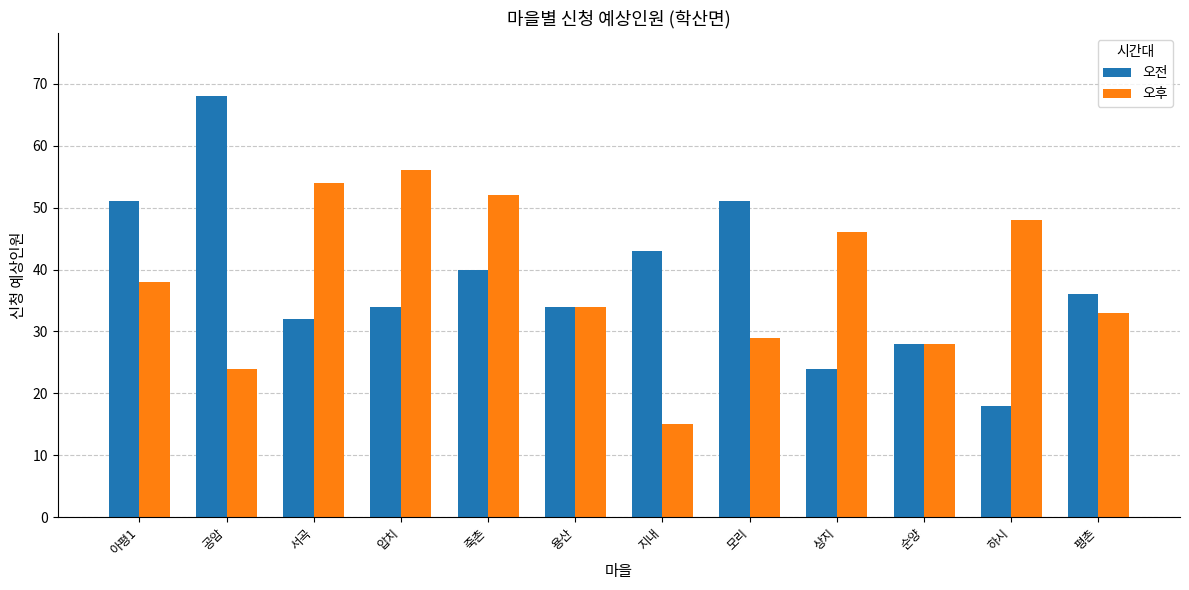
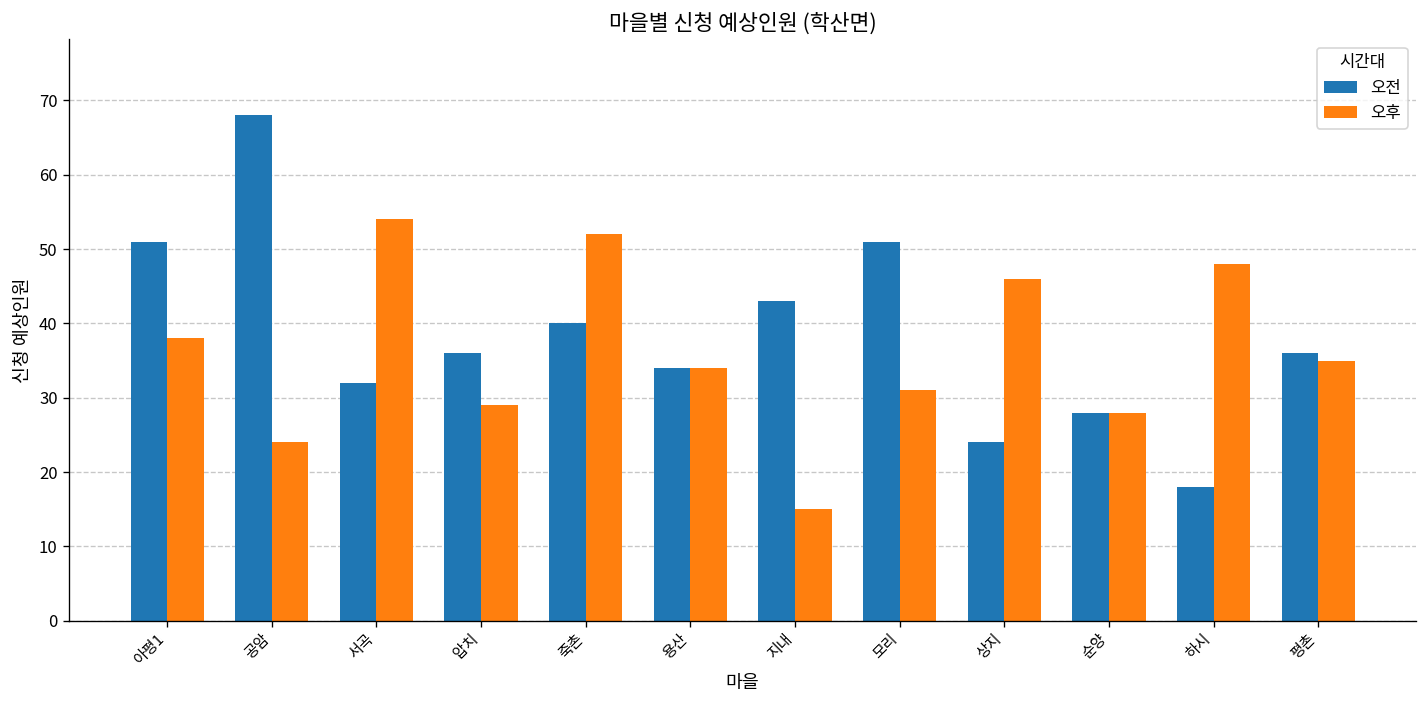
  {
    "오전": {
      "아평1": 51,
      "공암": 68,
      "서곡": 32,
-     "압치": 34,
+     "압치": 36,
      "죽촌": 40,
      "용산": 34,
      "지내": 43,
      "모리": 51,
      "상지": 24,
      "순양": 28,
      "하시": 18,
      "평촌": 36
    },
    "오후": {
      "아평1": 38,
      "공암": 24,
      "서곡": 54,
-     "압치": 56,
+     "압치": 29,
      "죽촌": 52,
      "용산": 34,
      "지내": 15,
-     "모리": 29,
+     "모리": 31,
      "상지": 46,
      "순양": 28,
      "하시": 48,
-     "평촌": 33
+     "평촌": 35
    }
  }
